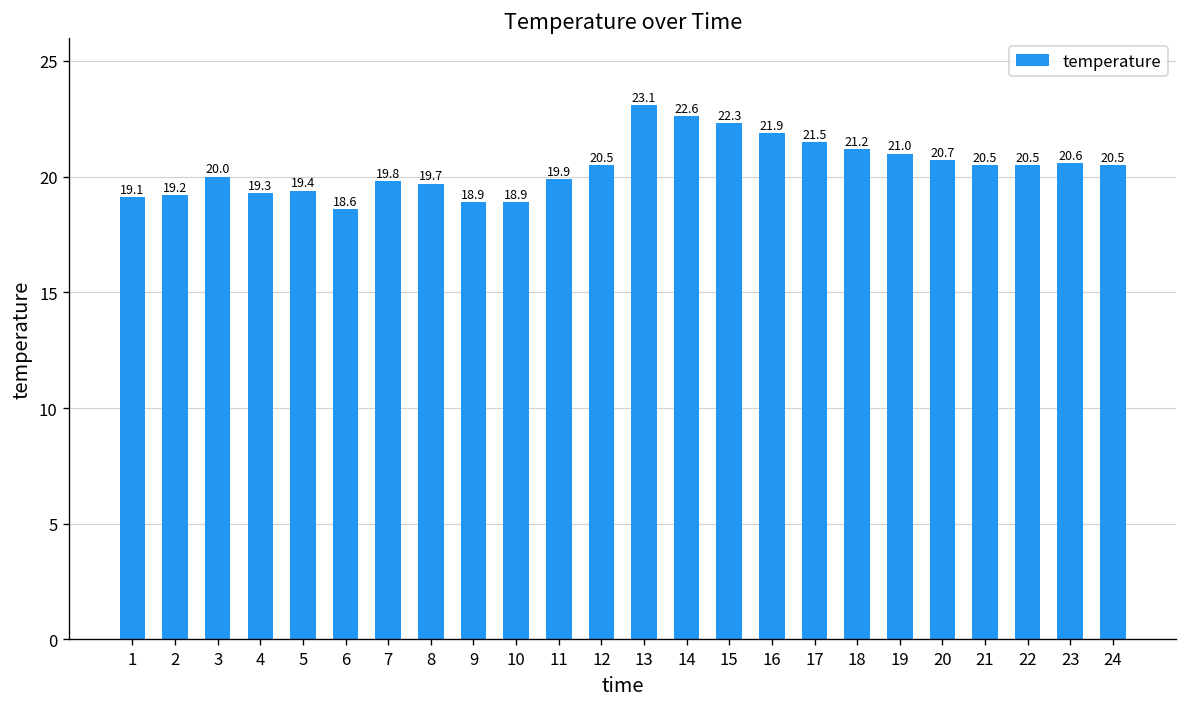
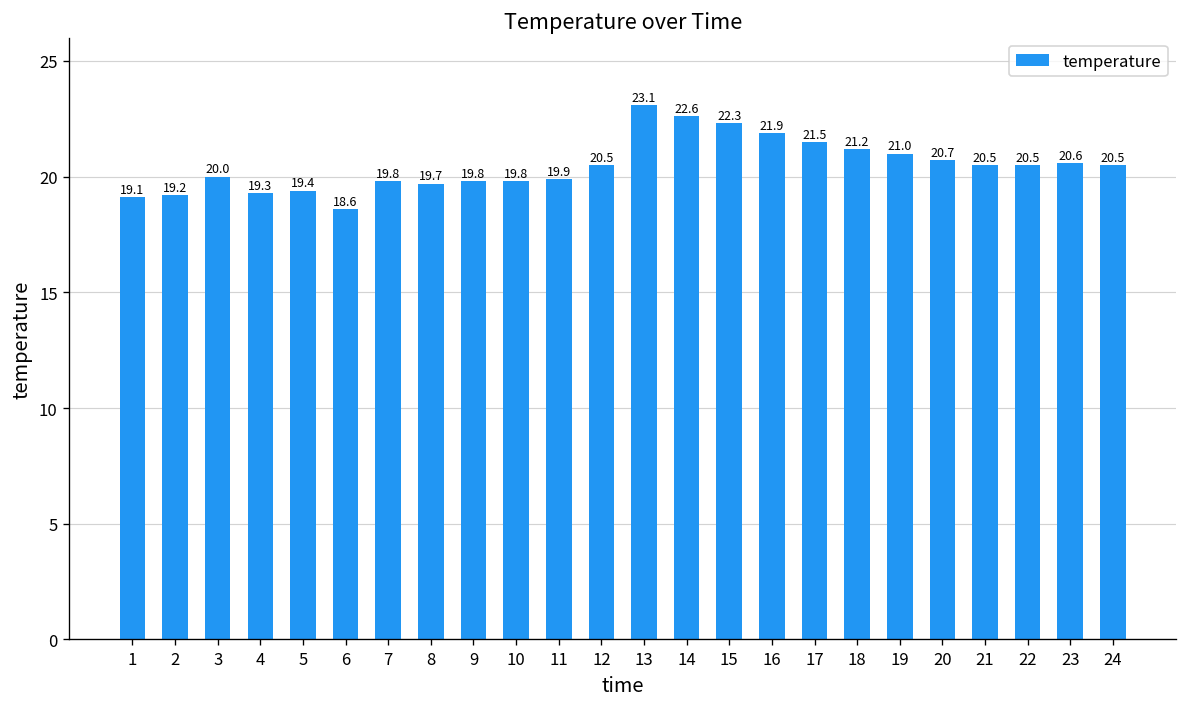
  {
    "1": 19.1,
    "2": 19.2,
    "3": 20.0,
    "4": 19.3,
    "5": 19.4,
    "6": 18.6,
    "7": 19.8,
    "8": 19.7,
-   "9": 18.9,
-   "10": 18.9,
+   "9": 19.8,
+   "10": 19.8,
    "11": 19.9,
    "12": 20.5,
    "13": 23.1,
    "14": 22.6,
    "15": 22.3,
    "16": 21.9,
    "17": 21.5,
    "18": 21.2,
    "19": 21.0,
    "20": 20.7,
    "21": 20.5,
    "22": 20.5,
    "23": 20.6,
    "24": 20.5
  }
